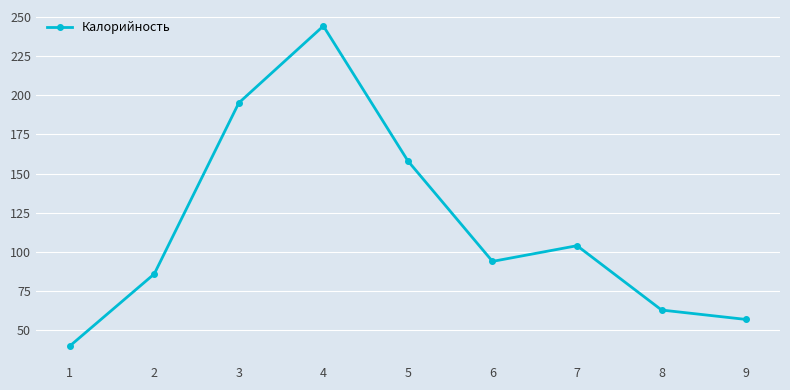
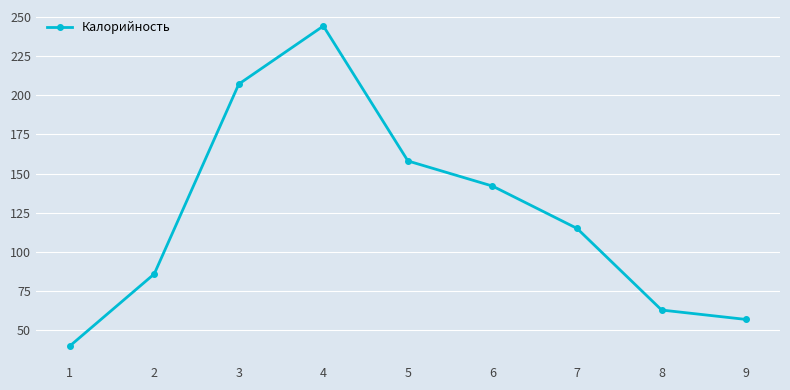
  {
    "1": 40,
    "2": 86,
-   "3": 195,
+   "3": 207,
    "4": 244,
    "5": 158,
-   "6": 94,
-   "7": 104,
+   "6": 142,
+   "7": 115,
    "8": 63,
    "9": 57
  }
